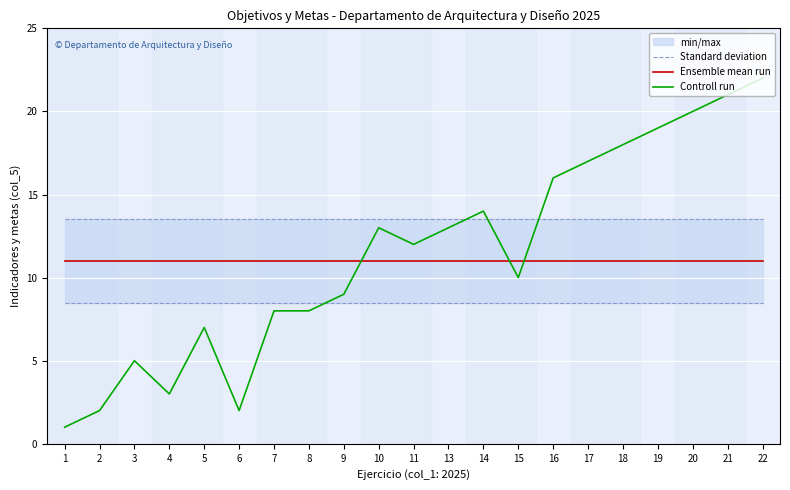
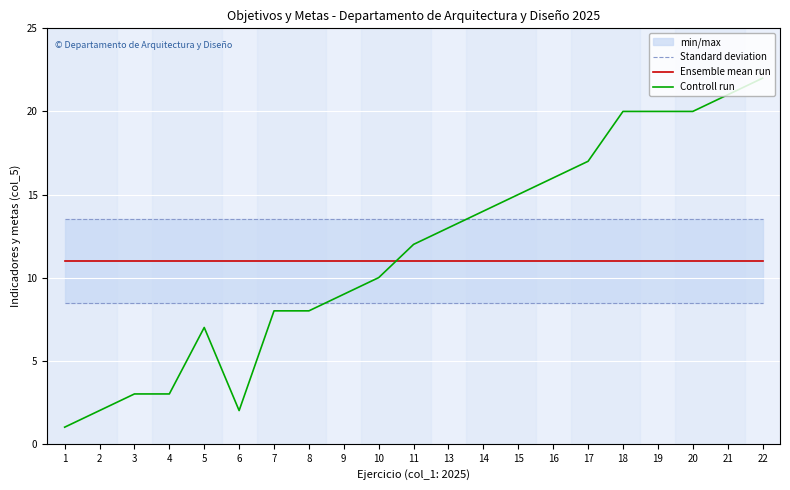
  {
    "min/max": {
      "1": 13.5,
      "2": 13.5,
      "3": 13.5,
      "4": 13.5,
      "5": 13.5,
      "6": 13.5,
      "7": 13.5,
      "8": 13.5,
      "9": 13.5,
      "10": 13.5,
      "11": 13.5,
      "13": 13.5,
      "14": 13.5,
      "15": 13.5,
      "16": 13.5,
      "17": 13.5,
      "18": 13.5,
      "19": 13.5,
      "20": 13.5,
      "21": 13.5,
      "22": 13.5
    },
    "Ensemble mean run": {
      "1": 11,
      "2": 11,
      "3": 11,
      "4": 11,
      "5": 11,
      "6": 11,
      "7": 11,
      "8": 11,
      "9": 11,
      "10": 11,
      "11": 11,
      "13": 11,
      "14": 11,
      "15": 11,
      "16": 11,
      "17": 11,
      "18": 11,
      "19": 11,
      "20": 11,
      "21": 11,
      "22": 11
    },
    "Controll run": {
      "1": 1,
      "2": 2,
-     "3": 5,
+     "3": 3,
      "4": 3,
      "5": 7,
      "6": 2,
      "7": 8,
      "8": 8,
      "9": 9,
-     "10": 13,
+     "10": 10,
      "11": 12,
      "13": 13,
      "14": 14,
-     "15": 10,
+     "15": 15,
      "16": 16,
      "17": 17,
-     "18": 18,
-     "19": 19,
+     "18": 20,
+     "19": 20,
      "20": 20
    }
  }
